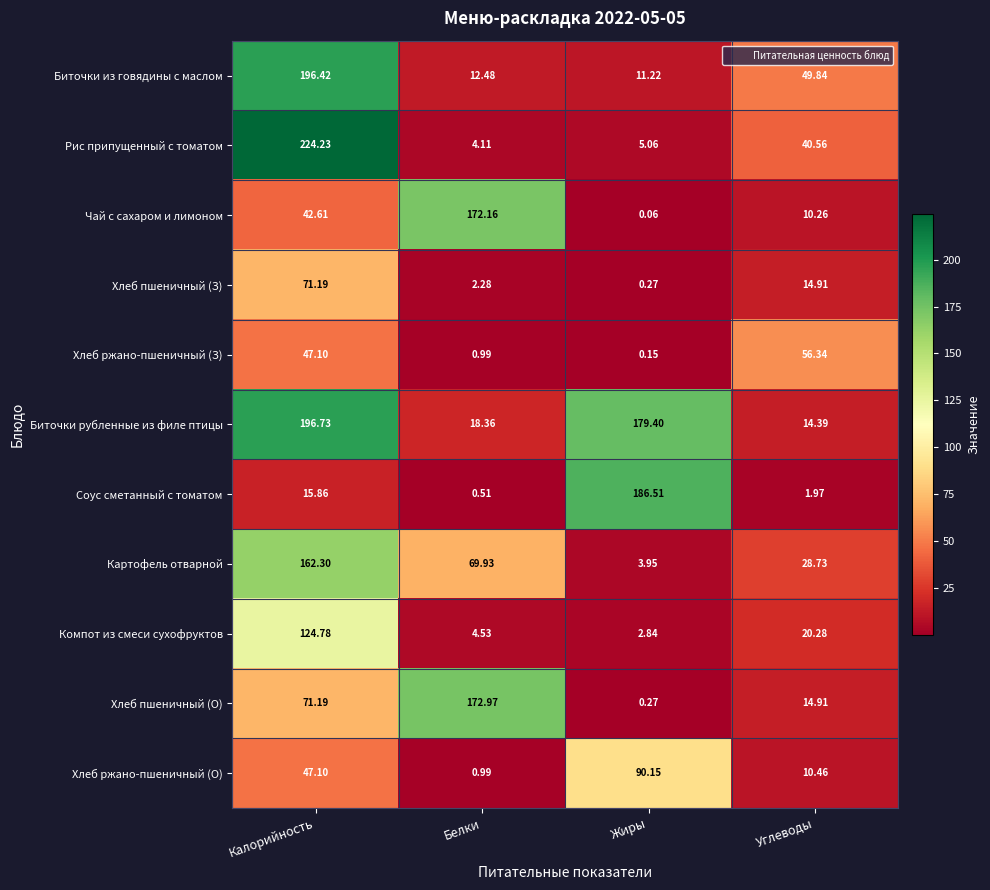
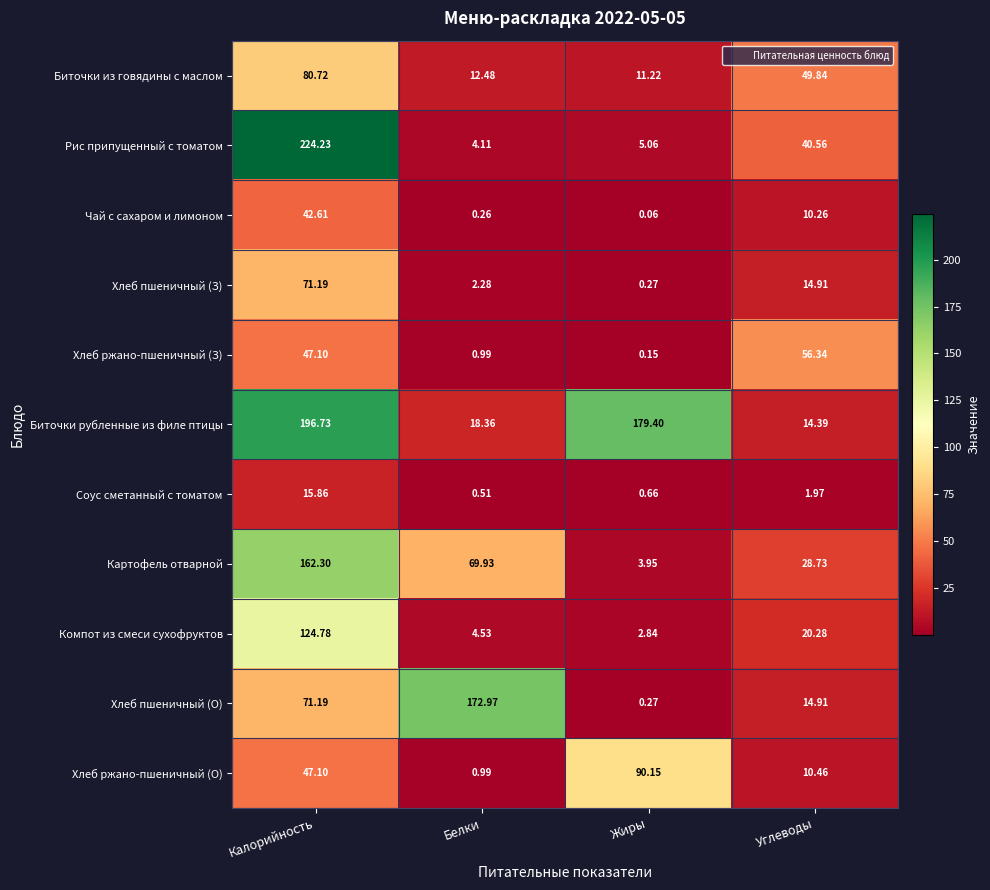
  {
    "Биточки из говядины с маслом": {
-     "Калорийность": 196.42,
+     "Калорийность": 80.72,
      "Белки": 12.48,
      "Жиры": 11.22,
      "Углеводы": 49.84
    },
    "Рис припущенный с томатом": {
      "Калорийность": 224.23,
      "Белки": 4.11,
      "Жиры": 5.06,
      "Углеводы": 40.56
    },
    "Чай с сахаром и лимоном": {
      "Калорийность": 42.61,
-     "Белки": 172.16,
+     "Белки": 0.26,
      "Жиры": 0.06,
      "Углеводы": 10.26
    },
    "Хлеб пшеничный (З)": {
      "Калорийность": 71.19,
      "Белки": 2.28,
      "Жиры": 0.27,
      "Углеводы": 14.91
    },
    "Хлеб ржано-пшеничный (З)": {
      "Калорийность": 47.10,
      "Белки": 0.99,
      "Жиры": 0.15,
      "Углеводы": 56.34
    },
    "Биточки рубленные из филе птицы": {
      "Калорийность": 196.73,
      "Белки": 18.36,
      "Жиры": 179.40,
      "Углеводы": 14.39
    },
    "Соус сметанный с томатом": {
      "Калорийность": 15.86,
      "Белки": 0.51,
-     "Жиры": 186.51,
+     "Жиры": 0.66,
      "Углеводы": 1.97
    },
    "Картофель отварной": {
      "Калорийность": 162.30,
      "Белки": 69.93,
      "Жиры": 3.95,
      "Углеводы": 28.73
    },
    "Компот из смеси сухофруктов": {
      "Калорийность": 124.78,
      "Белки": 4.53,
      "Жиры": 2.84,
      "Углеводы": 20.28
    },
    "Хлеб пшеничный (О)": {
      "Калорийность": 71.19,
      "Белки": 172.97,
      "Жиры": 0.27,
      "Углеводы": 14.91
    },
    "Хлеб ржано-пшеничный (О)": {
      "Калорийность": 47.10,
      "Белки": 0.99,
      "Жиры": 90.15,
      "Углеводы": 10.46
    }
  }
